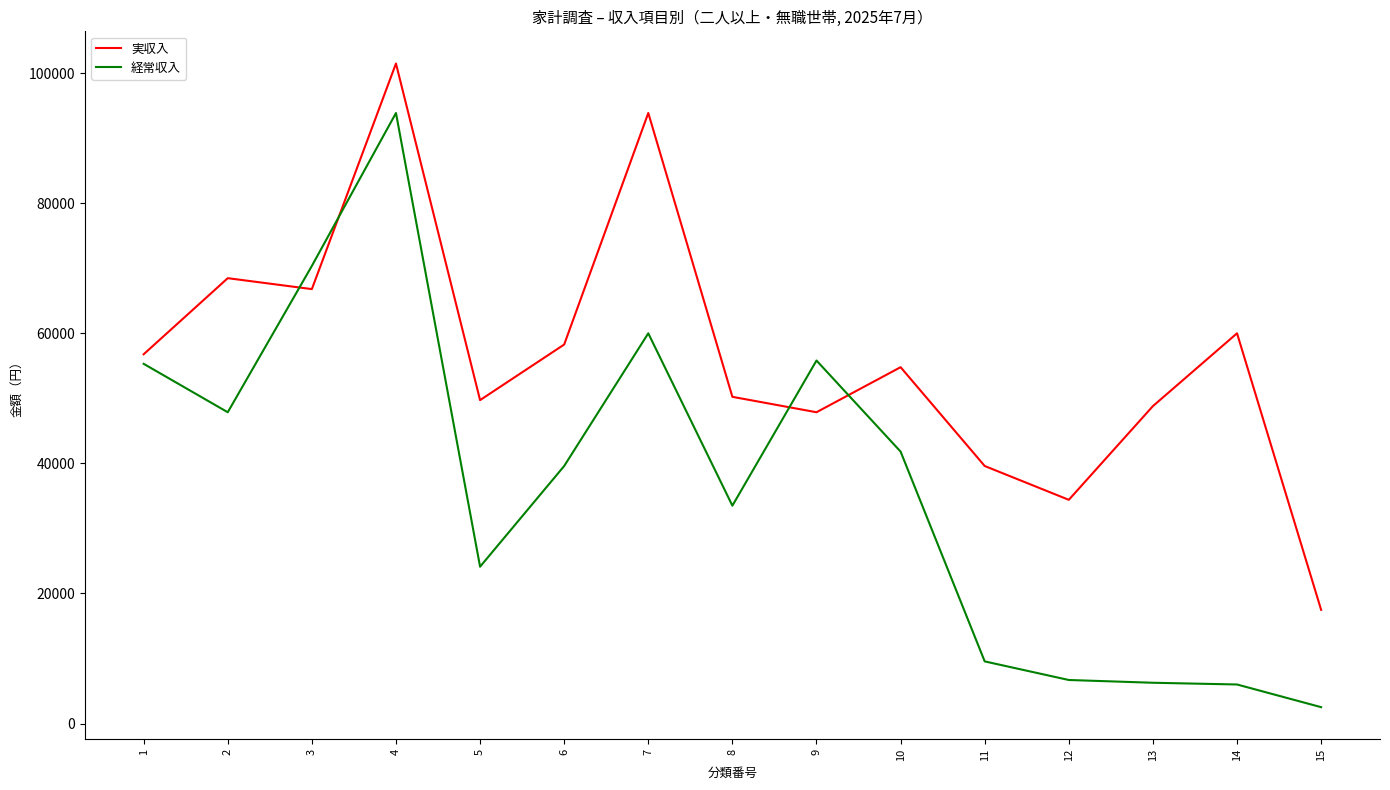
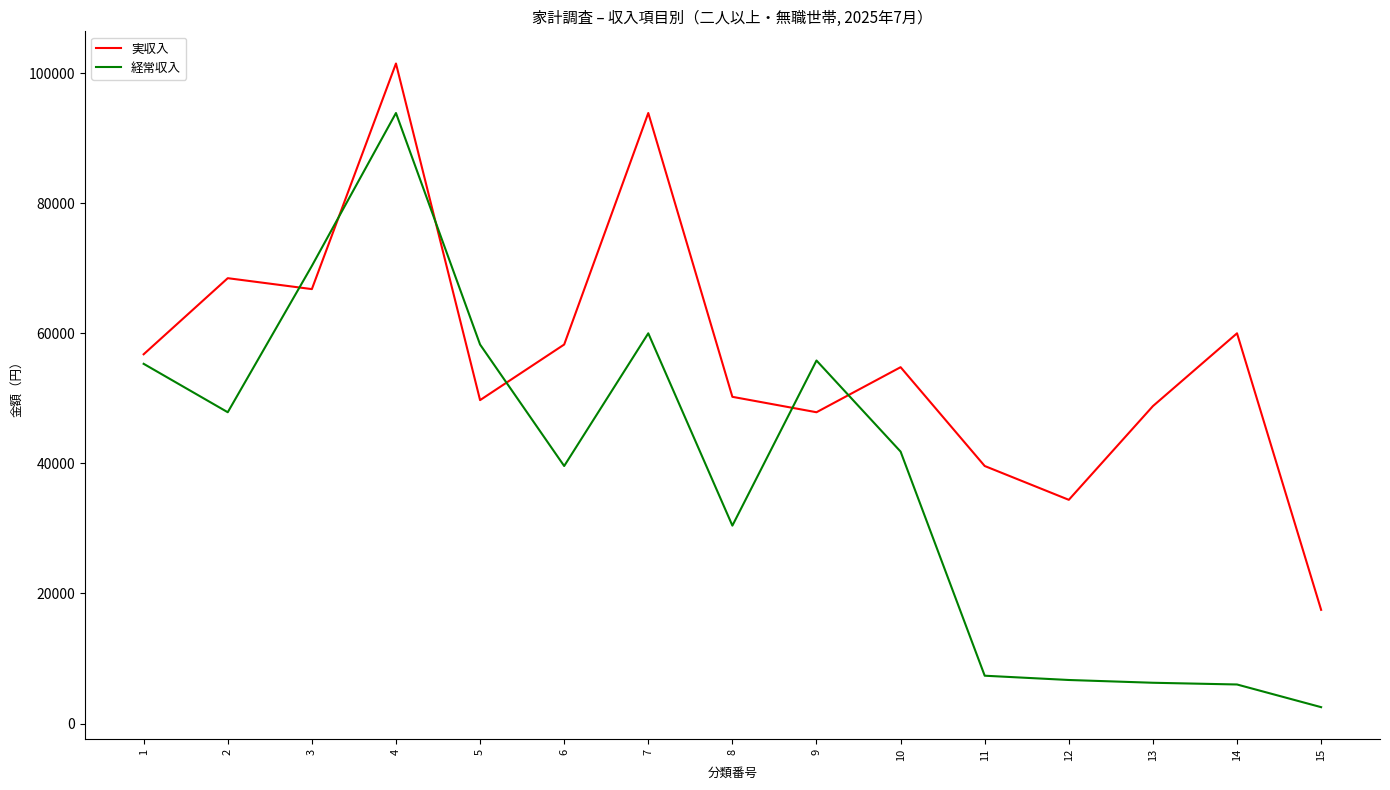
  {
    "実収入": {
      "1": 57000,
      "2": 69000,
      "3": 67000,
      "4": 102000,
      "5": 50000,
      "6": 58000,
      "7": 94000,
      "8": 50000,
      "9": 48000,
      "10": 55000,
      "11": 40000,
      "12": 34000,
      "13": 49000,
      "14": 60000,
      "15": 17000
    },
    "経常収入": {
      "1": 55000,
      "2": 48000,
      "3": 70000,
      "4": 94000,
-     "5": 24000,
+     "5": 58000,
      "6": 40000,
      "7": 60000,
-     "8": 34000,
+     "8": 30000,
      "9": 56000,
      "10": 42000,
-     "11": 10000,
+     "11": 7000,
      "12": 7000,
      "13": 6000,
      "14": 6000,
      "15": 3000
    }
  }
